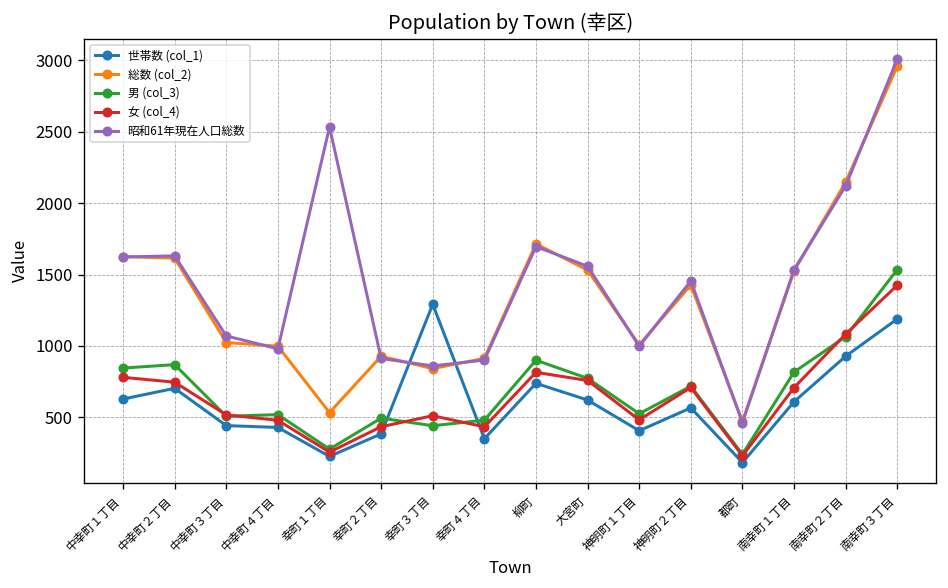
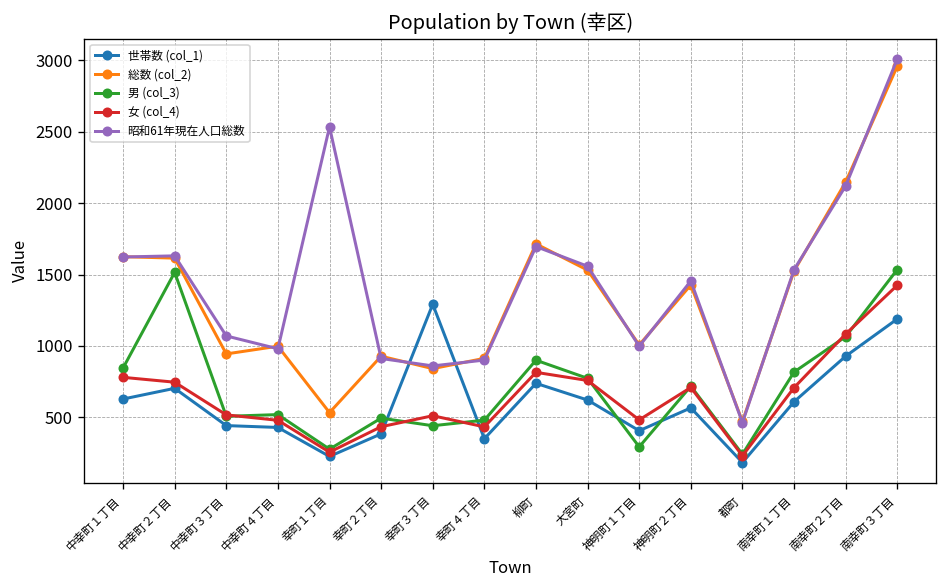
  {
    "世帯数 (col_1)": {
      "中幸町１丁目": 630,
      "中幸町２丁目": 700,
      "中幸町３丁目": 440,
      "中幸町４丁目": 430,
      "幸町１丁目": 230,
      "幸町２丁目": 380,
      "幸町３丁目": 1290,
      "幸町４丁目": 350,
      "柳町": 740,
      "大宮町": 620,
      "神明町１丁目": 410,
      "神明町２丁目": 570,
      "都町": 180,
      "南幸町１丁目": 610,
      "南幸町２丁目": 930,
      "南幸町３丁目": 1190
    },
    "総数 (col_2)": {
-     "中幸町３丁目": 1020,
+     "中幸町３丁目": 940,
      "幸町１丁目": 530,
      "大宮町": 1530,
      "神明町２丁目": 1430,
      "南幸町２丁目": 2150,
      "南幸町３丁目": 2960
    },
    "男 (col_3)": {
      "中幸町１丁目": 850,
-     "中幸町２丁目": 870,
+     "中幸町２丁目": 1520,
      "中幸町４丁目": 520,
      "幸町２丁目": 490,
      "幸町３丁目": 440,
      "幸町４丁目": 480,
      "柳町": 900,
-     "神明町１丁目": 530,
+     "神明町１丁目": 290,
      "南幸町１丁目": 820,
      "南幸町３丁目": 1540
    },
    "女 (col_4)": {
      "中幸町１丁目": 780,
      "中幸町２丁目": 750,
      "中幸町４丁目": 480,
      "幸町２丁目": 430,
      "幸町３丁目": 510,
      "幸町４丁目": 430,
      "柳町": 820,
      "神明町１丁目": 480,
      "南幸町１丁目": 710,
      "南幸町３丁目": 1430
    },
    "昭和61年現在人口総数": {
      "中幸町３丁目": 1070,
      "幸町１丁目": 2530,
      "大宮町": 1560,
      "神明町２丁目": 1460,
      "南幸町２丁目": 2120,
      "南幸町３丁目": 3010
    }
  }
